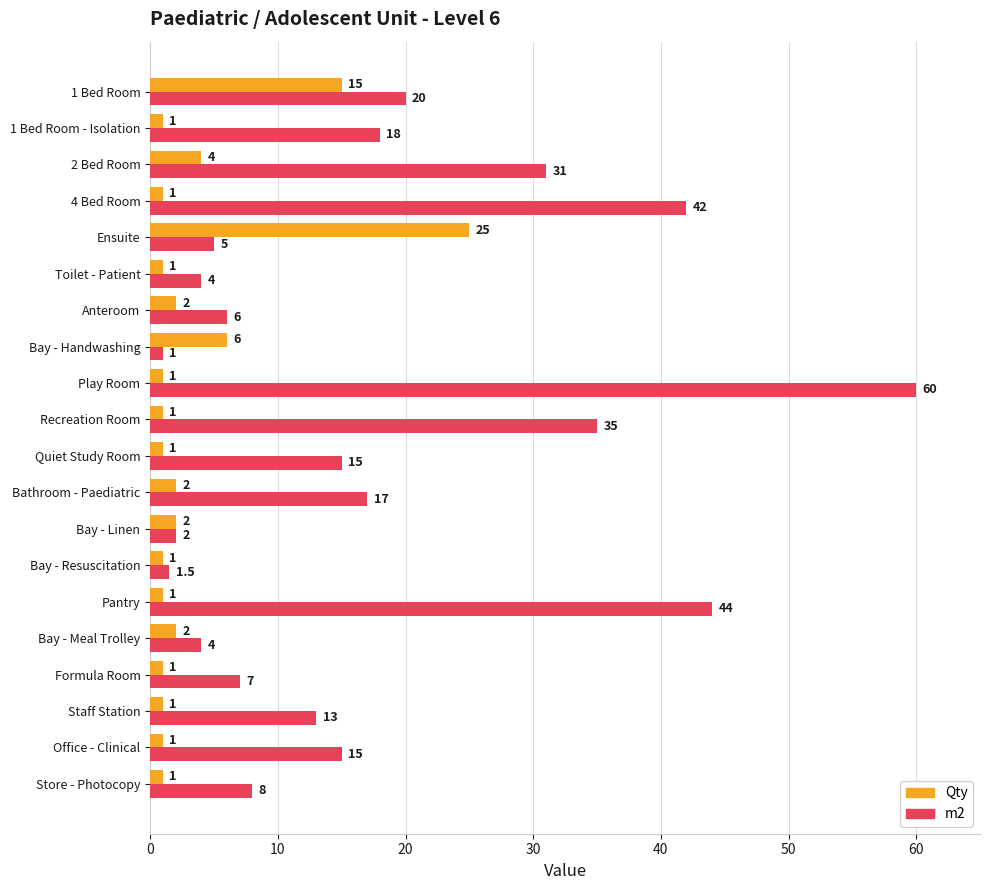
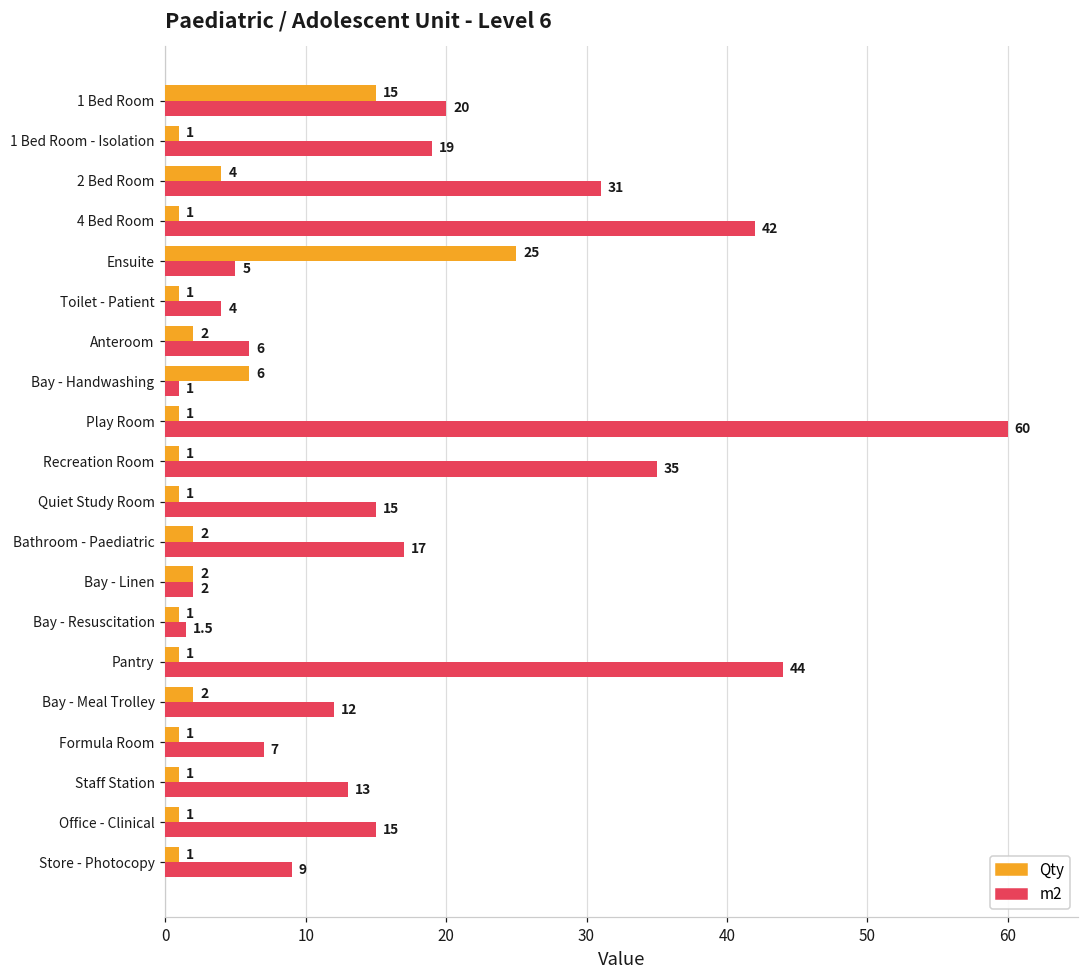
  {
    "m2": {
      "1 Bed Room": 20,
-     "1 Bed Room - Isolation": 18,
+     "1 Bed Room - Isolation": 19,
      "2 Bed Room": 31,
      "4 Bed Room": 42,
      "Ensuite": 5,
      "Toilet - Patient": 4,
      "Anteroom": 6,
      "Bay - Handwashing": 1,
      "Play Room": 60,
      "Recreation Room": 35,
      "Quiet Study Room": 15,
      "Bathroom - Paediatric": 17,
      "Bay - Linen": 2,
      "Bay - Resuscitation": 1.5,
      "Pantry": 44,
-     "Bay - Meal Trolley": 4,
+     "Bay - Meal Trolley": 12,
      "Formula Room": 7,
      "Staff Station": 13,
      "Office - Clinical": 15,
-     "Store - Photocopy": 8
+     "Store - Photocopy": 9
    },
    "Qty": {
      "1 Bed Room": 15,
      "1 Bed Room - Isolation": 1,
      "2 Bed Room": 4,
      "4 Bed Room": 1,
      "Ensuite": 25,
      "Toilet - Patient": 1,
      "Anteroom": 2,
      "Bay - Handwashing": 6,
      "Play Room": 1,
      "Recreation Room": 1,
      "Quiet Study Room": 1,
      "Bathroom - Paediatric": 2,
      "Bay - Linen": 2,
      "Bay - Resuscitation": 1,
      "Pantry": 1,
      "Bay - Meal Trolley": 2,
      "Formula Room": 1,
      "Staff Station": 1,
      "Office - Clinical": 1,
      "Store - Photocopy": 1
    }
  }
